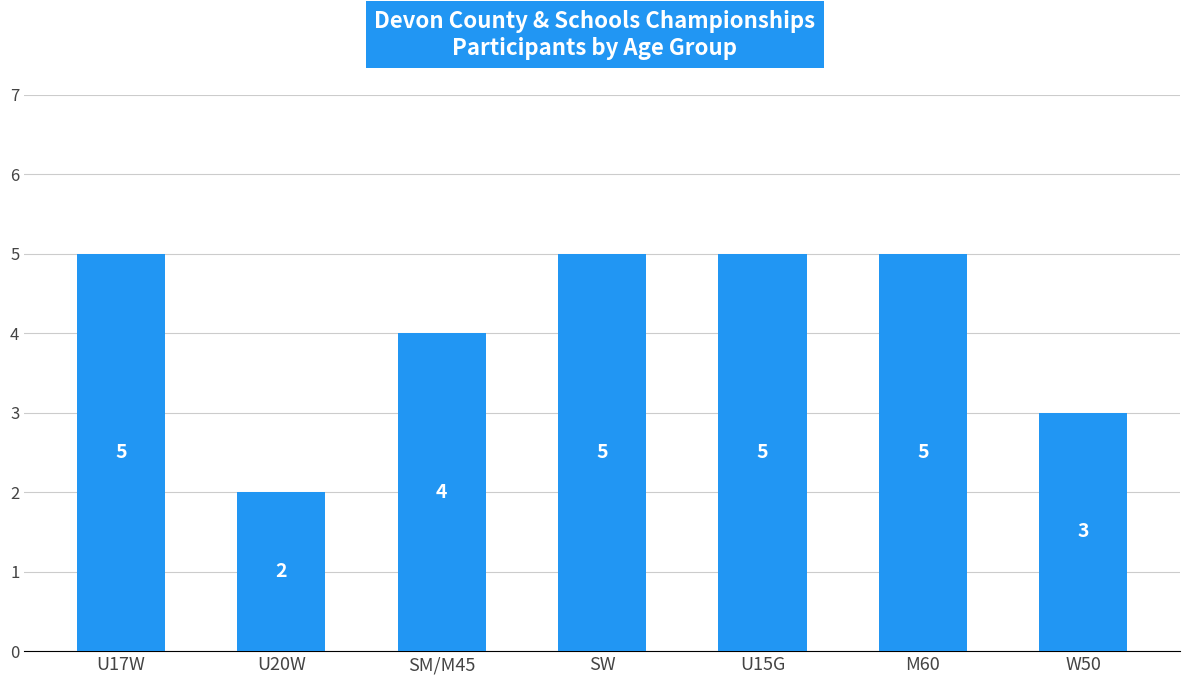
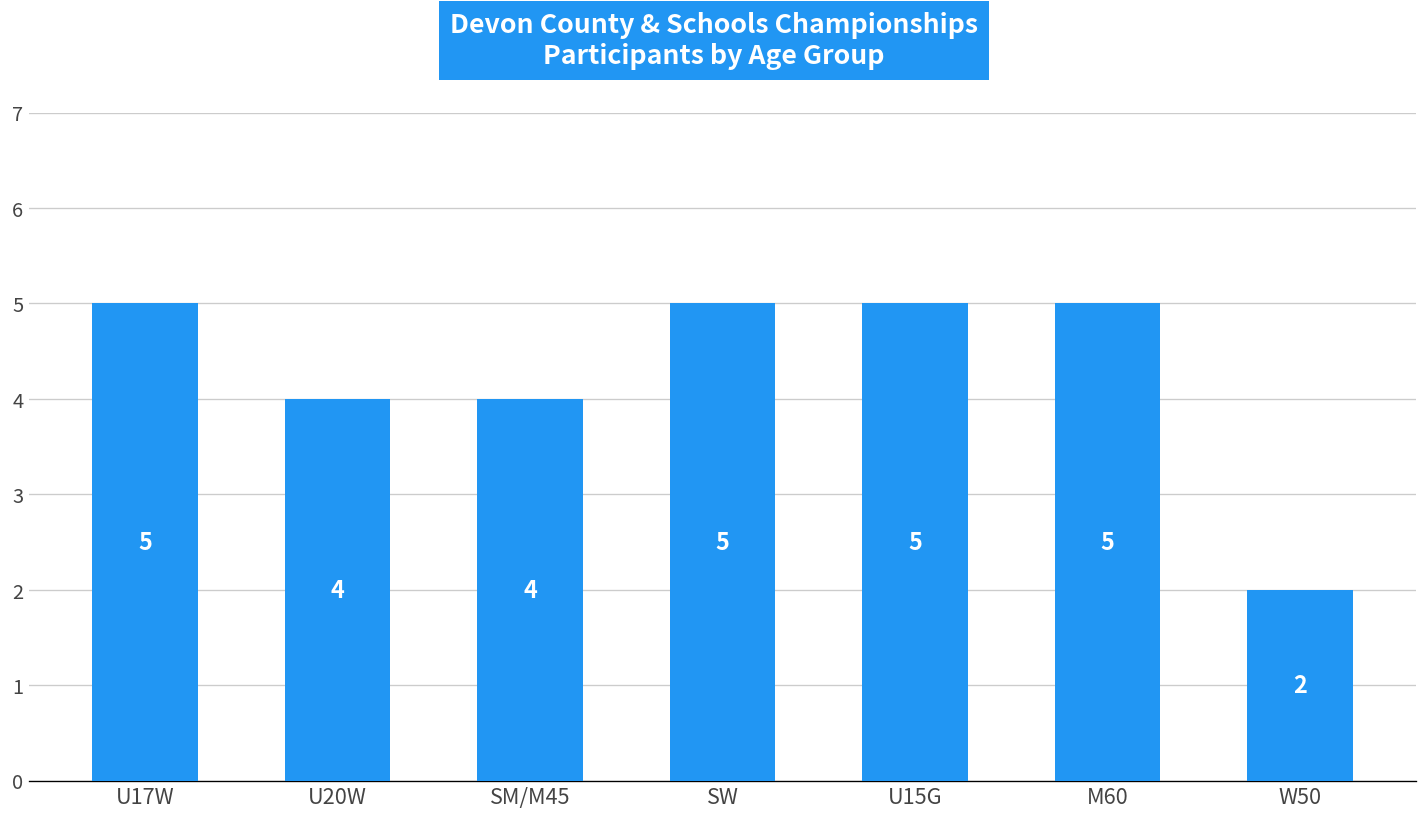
  {
    "U17W": 5,
-   "U20W": 2,
+   "U20W": 4,
    "SM/M45": 4,
    "SW": 5,
    "U15G": 5,
    "M60": 5,
-   "W50": 3
+   "W50": 2
  }
